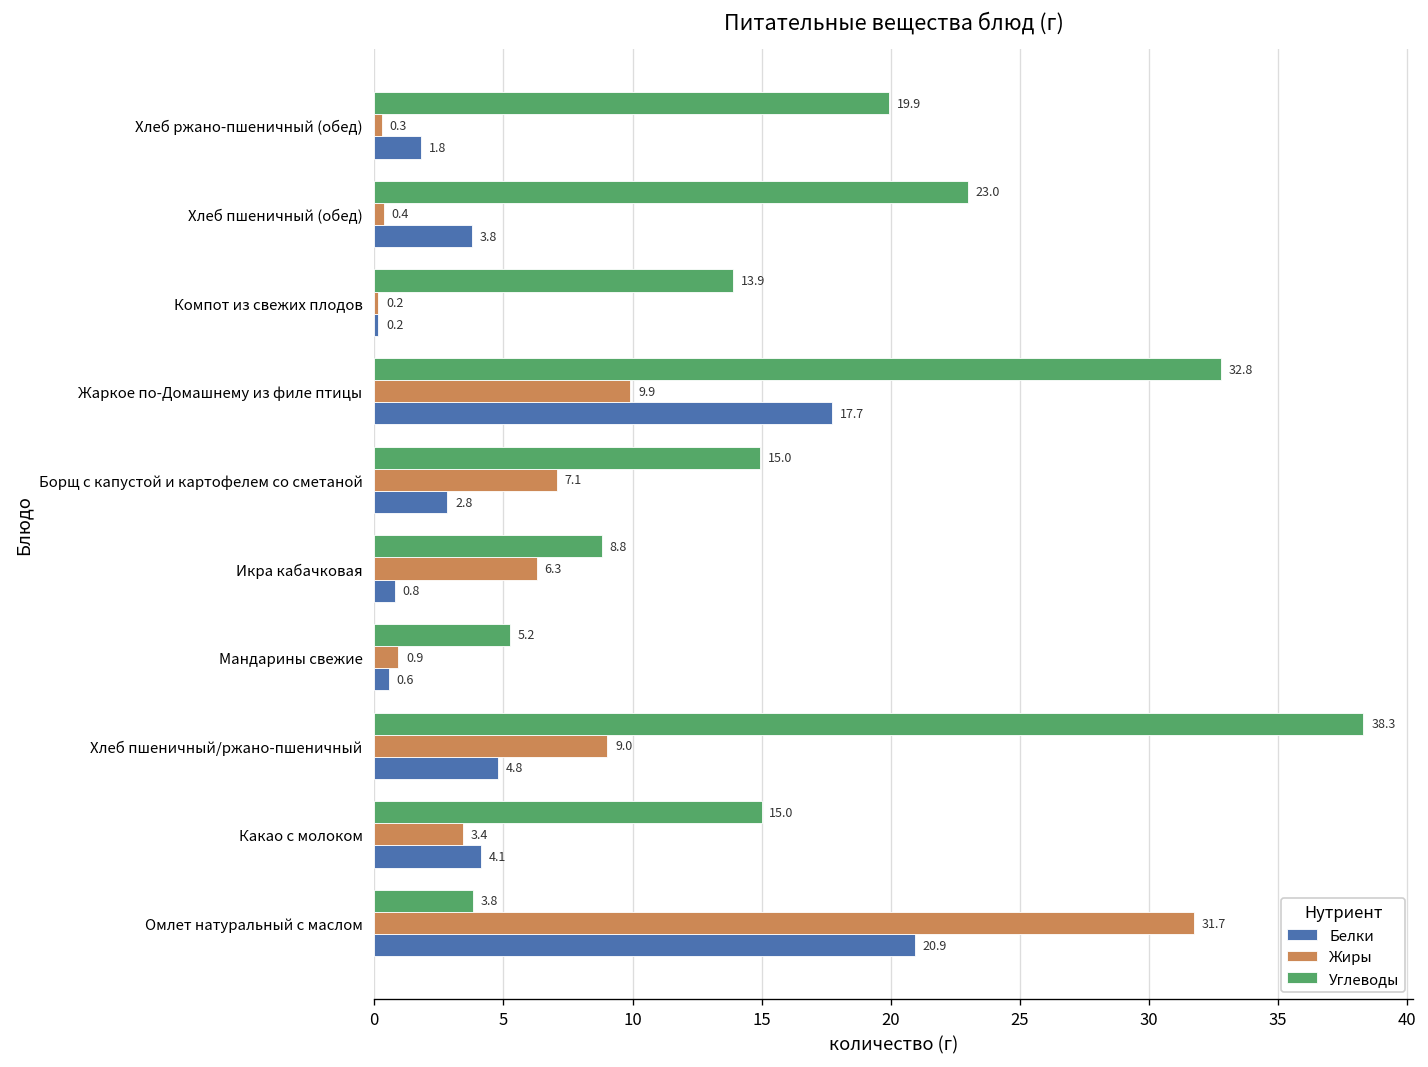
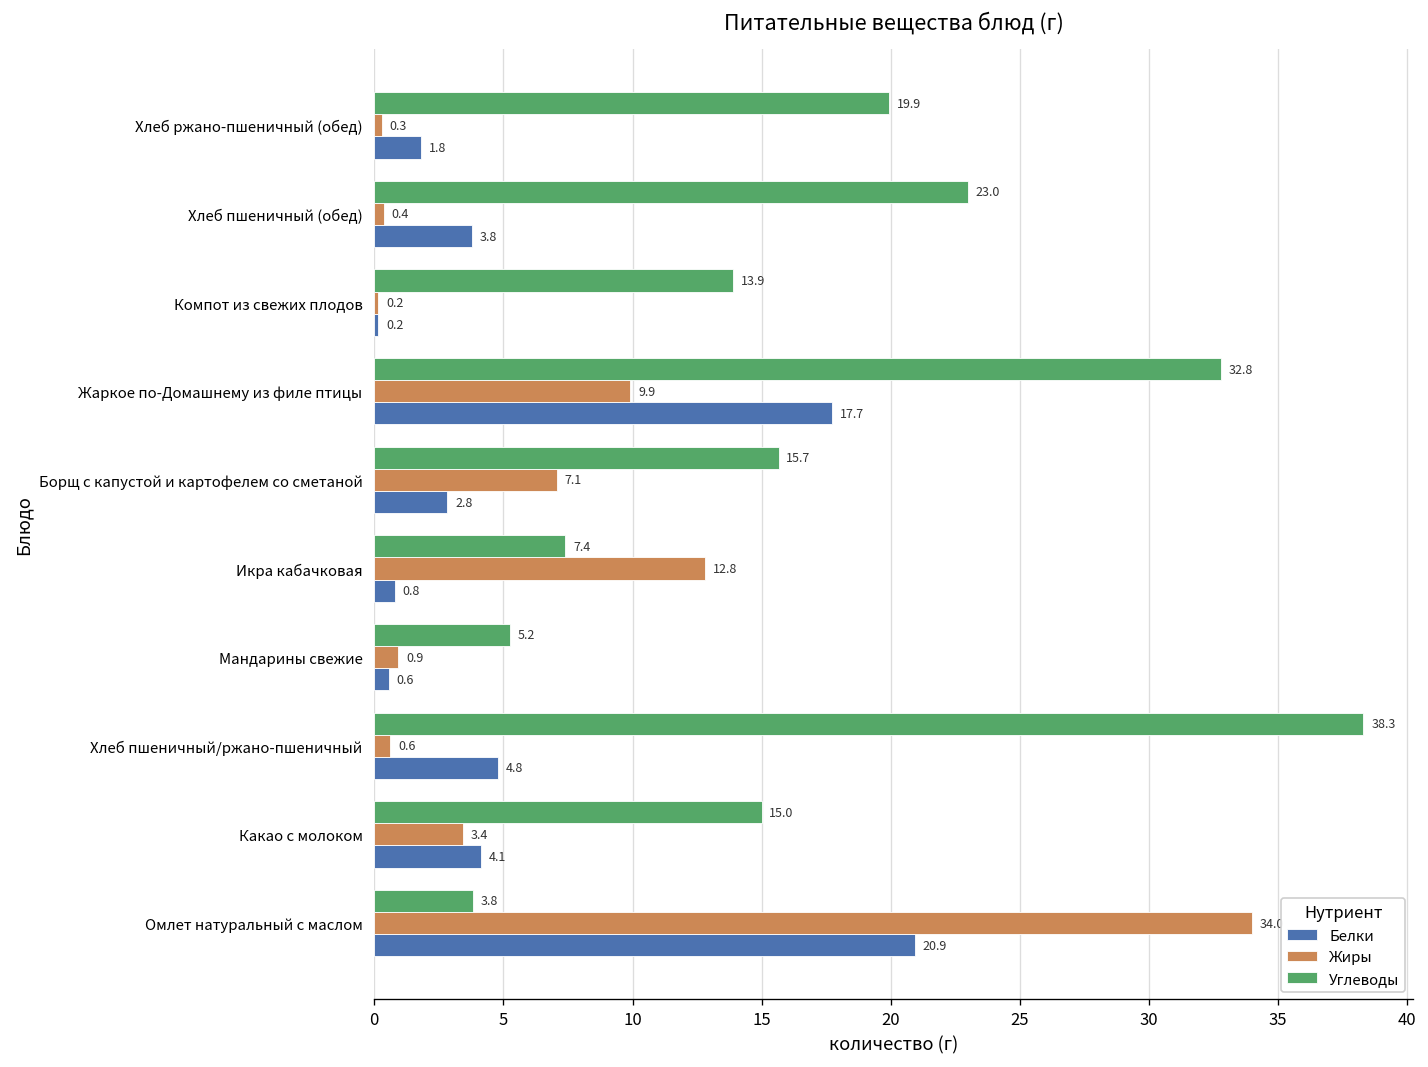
  {
    "Белки": {
      "Хлеб ржано-пшеничный (обед)": 1.8,
      "Хлеб пшеничный (обед)": 3.8,
      "Компот из свежих плодов": 0.2,
      "Жаркое по-Домашнему из филе птицы": 17.7,
      "Борщ с капустой и картофелем со сметаной": 2.8,
      "Икра кабачковая": 0.8,
      "Мандарины свежие": 0.6,
      "Хлеб пшеничный/ржано-пшеничный": 4.8,
      "Какао с молоком": 4.1,
      "Омлет натуральный с маслом": 20.9
    },
    "Жиры": {
      "Хлеб ржано-пшеничный (обед)": 0.3,
      "Хлеб пшеничный (обед)": 0.4,
      "Компот из свежих плодов": 0.2,
      "Жаркое по-Домашнему из филе птицы": 9.9,
      "Борщ с капустой и картофелем со сметаной": 7.1,
-     "Икра кабачковая": 6.3,
+     "Икра кабачковая": 12.8,
      "Мандарины свежие": 0.9,
-     "Хлеб пшеничный/ржано-пшеничный": 9.0,
+     "Хлеб пшеничный/ржано-пшеничный": 0.6,
      "Какао с молоком": 3.4,
-     "Омлет натуральный с маслом": 31.7
+     "Омлет натуральный с маслом": 34.0
    },
    "Углеводы": {
      "Хлеб ржано-пшеничный (обед)": 19.9,
      "Хлеб пшеничный (обед)": 23.0,
      "Компот из свежих плодов": 13.9,
      "Жаркое по-Домашнему из филе птицы": 32.8,
-     "Борщ с капустой и картофелем со сметаной": 15.0,
-     "Икра кабачковая": 8.8,
+     "Борщ с капустой и картофелем со сметаной": 15.7,
+     "Икра кабачковая": 7.4,
      "Мандарины свежие": 5.2,
      "Хлеб пшеничный/ржано-пшеничный": 38.3,
      "Какао с молоком": 15.0,
      "Омлет натуральный с маслом": 3.8
    }
  }
